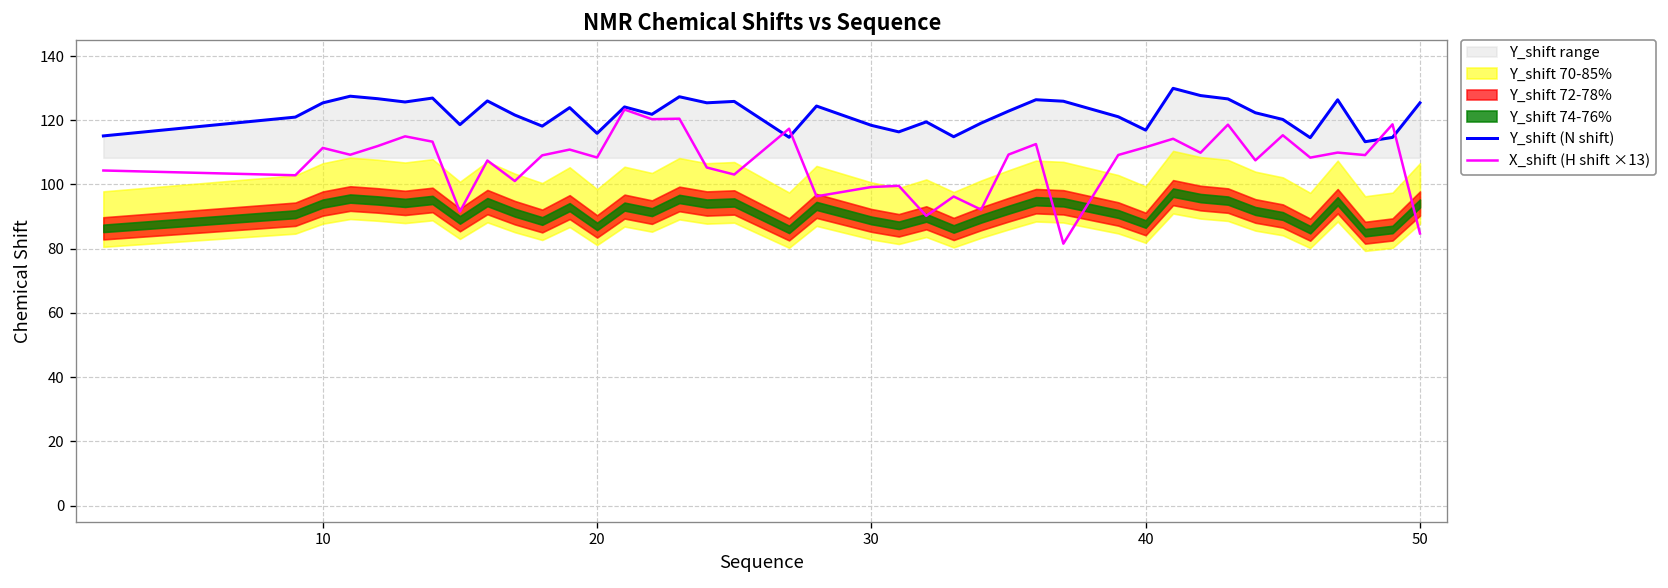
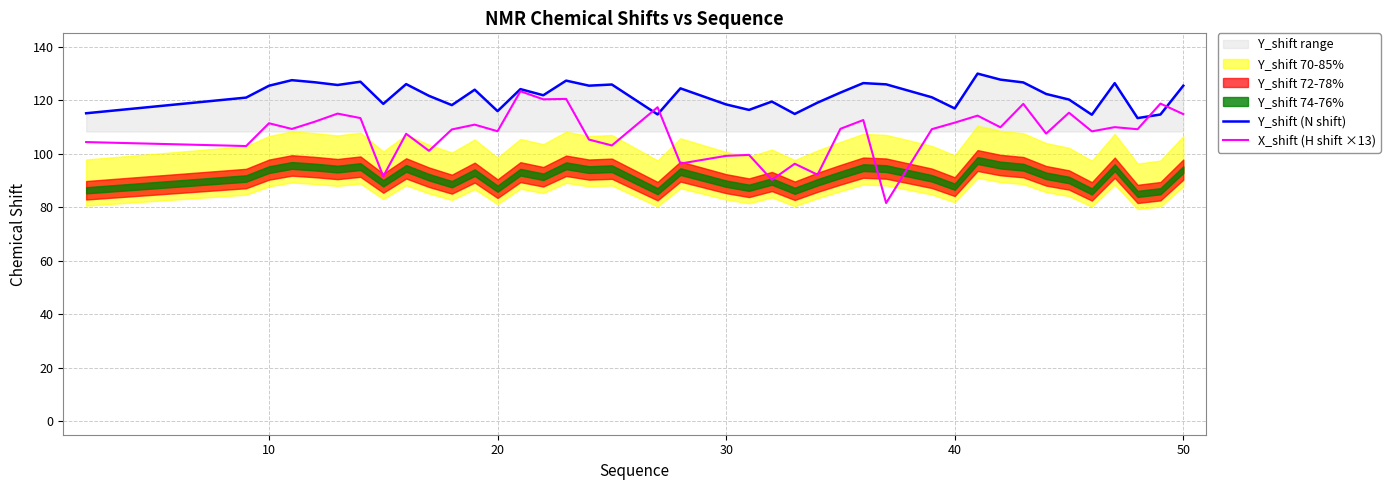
  {
    "Y_shift range": {
      "10": 125,
      "20": 116,
      "30": 118,
      "40": 117,
      "50": 125
    },
    "X_shift (H shift ×13)": {
      "10": 111,
      "20": 108,
      "30": 99,
      "40": 112,
-     "50": 85
+     "50": 115
    }
  }
